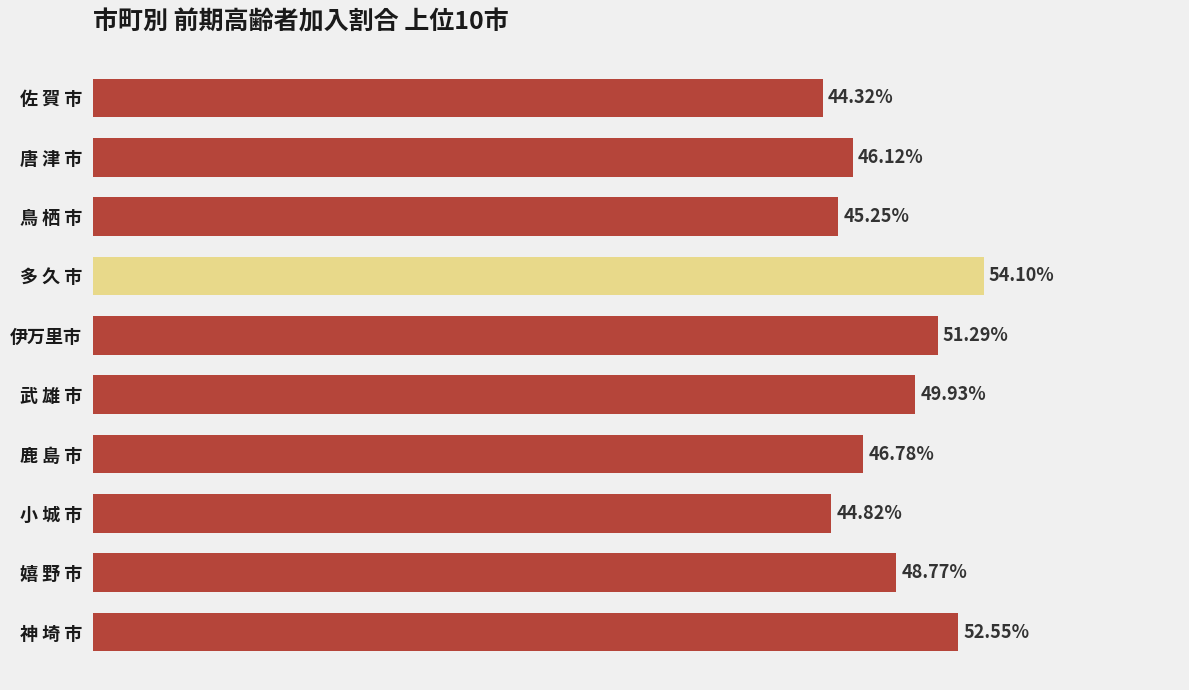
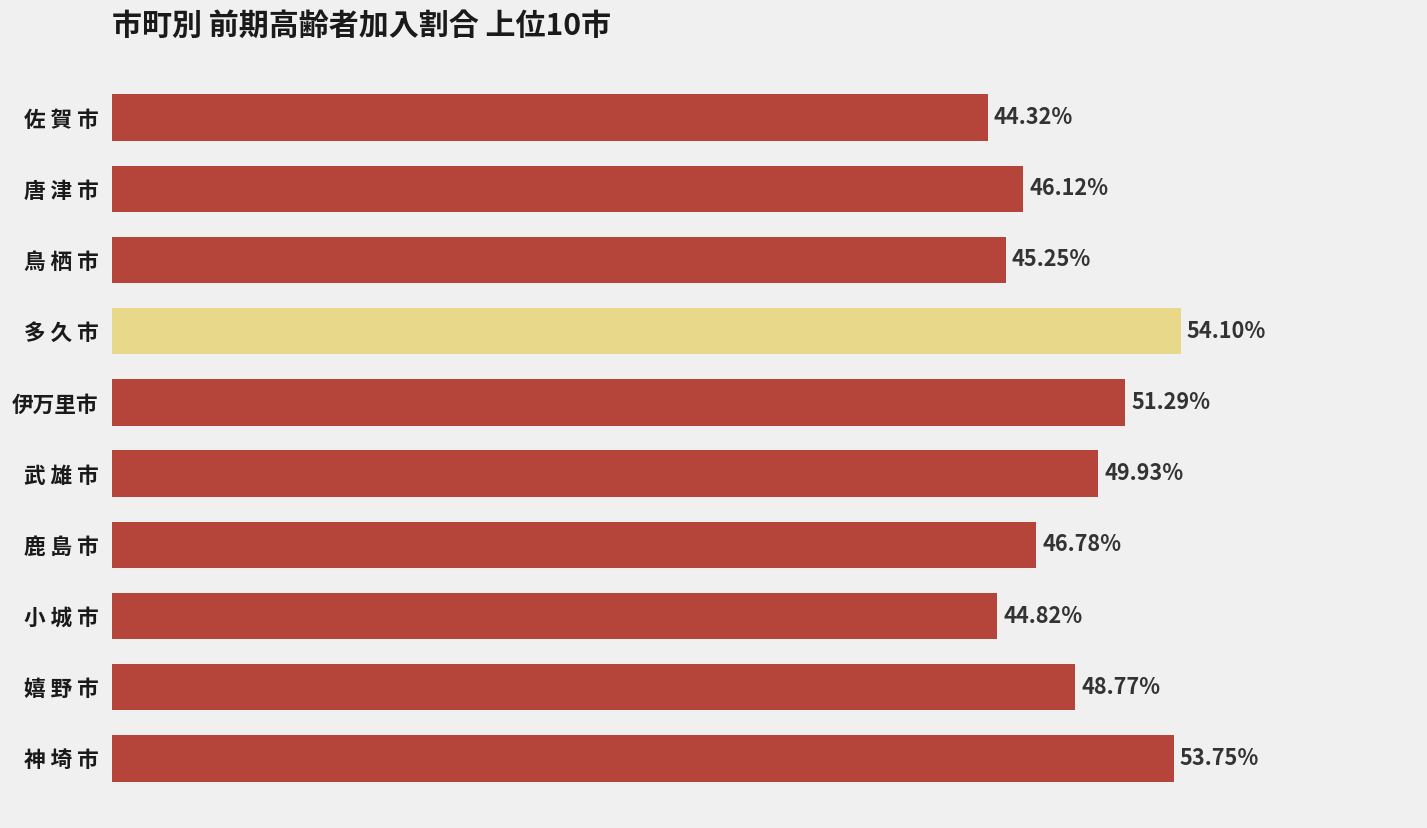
  {
    "佐 賀 市": "44.32%",
    "唐 津 市": "46.12%",
    "鳥 栖 市": "45.25%",
    "多 久 市": "54.10%",
    "伊万里市": "51.29%",
    "武 雄 市": "49.93%",
    "鹿 島 市": "46.78%",
    "小 城 市": "44.82%",
    "嬉 野 市": "48.77%",
-   "神 埼 市": "52.55%"
+   "神 埼 市": "53.75%"
  }
